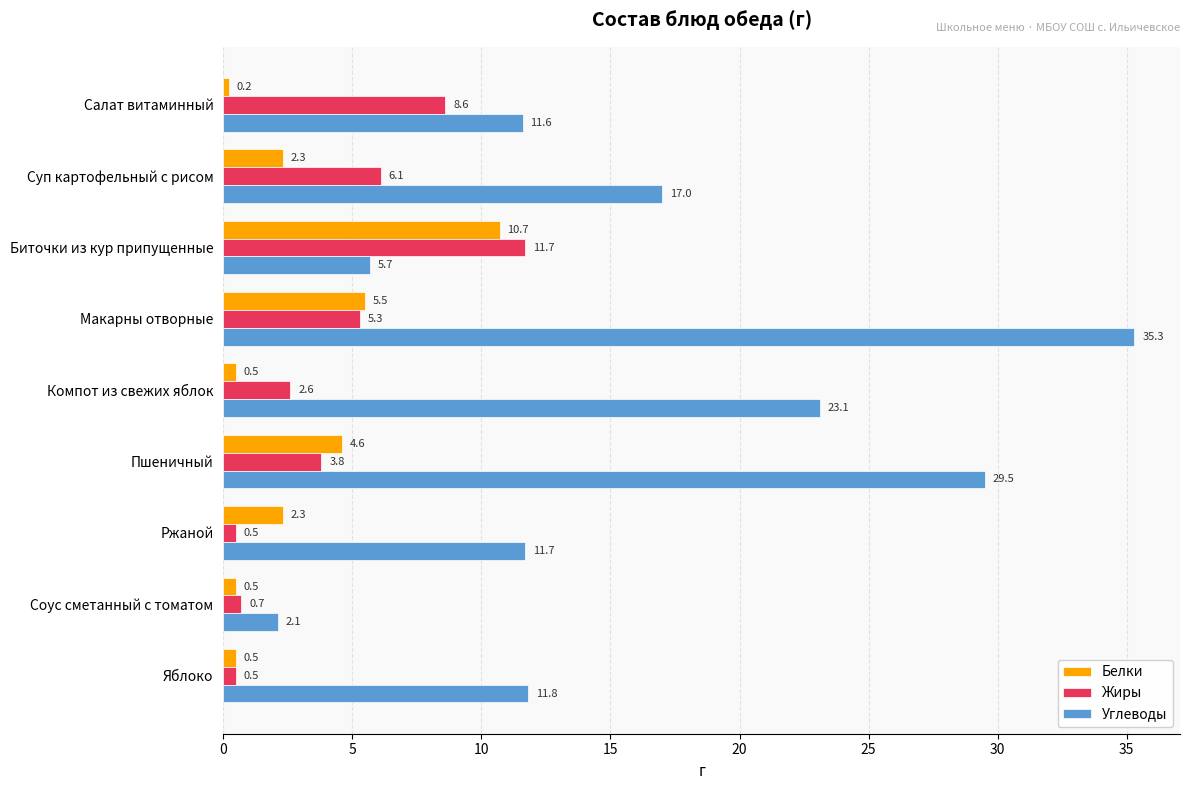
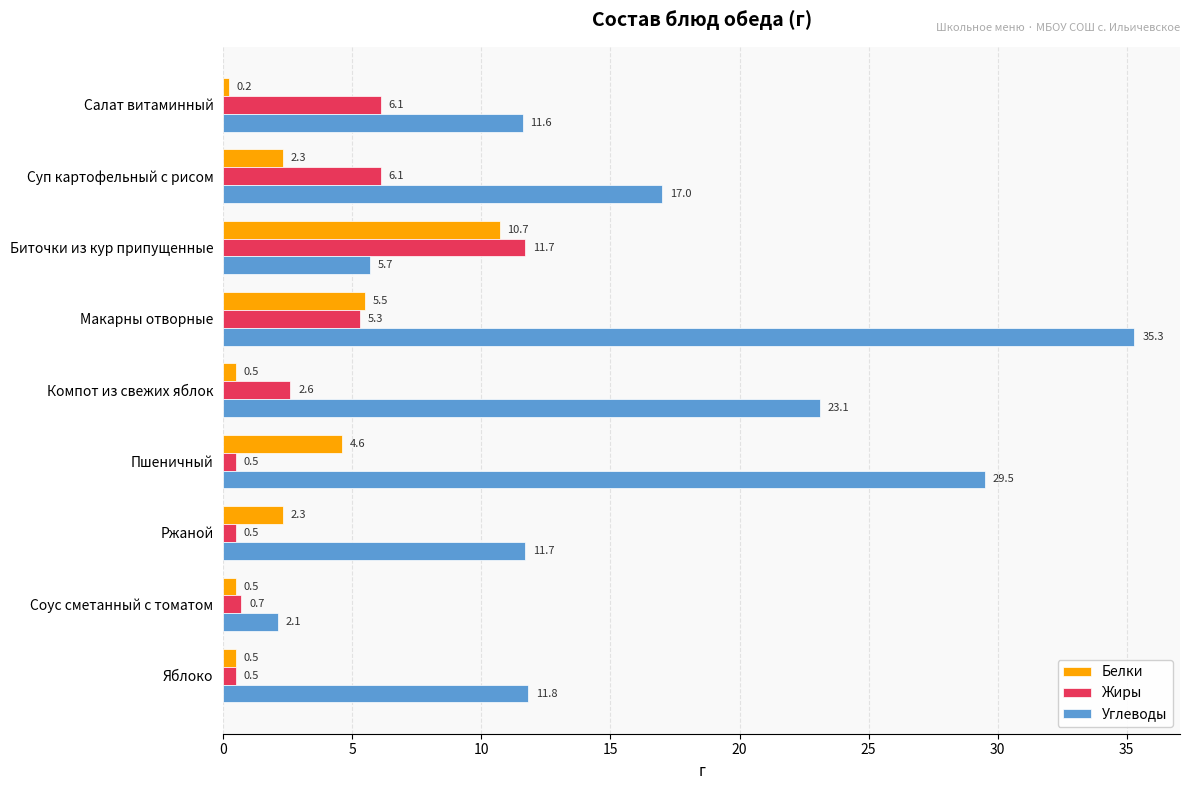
  {
    "Белки": {
      "Салат витаминный": 0.2,
      "Суп картофельный с рисом": 2.3,
      "Биточки из кур припущенные": 10.7,
      "Макарны отворные": 5.5,
      "Компот из свежих яблок": 0.5,
      "Пшеничный": 4.6,
      "Ржаной": 2.3,
      "Соус сметанный с томатом": 0.5,
      "Яблоко": 0.5
    },
    "Жиры": {
-     "Салат витаминный": 8.6,
+     "Салат витаминный": 6.1,
      "Суп картофельный с рисом": 6.1,
      "Биточки из кур припущенные": 11.7,
      "Макарны отворные": 5.3,
      "Компот из свежих яблок": 2.6,
-     "Пшеничный": 3.8,
+     "Пшеничный": 0.5,
      "Ржаной": 0.5,
      "Соус сметанный с томатом": 0.7,
      "Яблоко": 0.5
    },
    "Углеводы": {
      "Салат витаминный": 11.6,
      "Суп картофельный с рисом": 17.0,
      "Биточки из кур припущенные": 5.7,
      "Макарны отворные": 35.3,
      "Компот из свежих яблок": 23.1,
      "Пшеничный": 29.5,
      "Ржаной": 11.7,
      "Соус сметанный с томатом": 2.1,
      "Яблоко": 11.8
    }
  }
